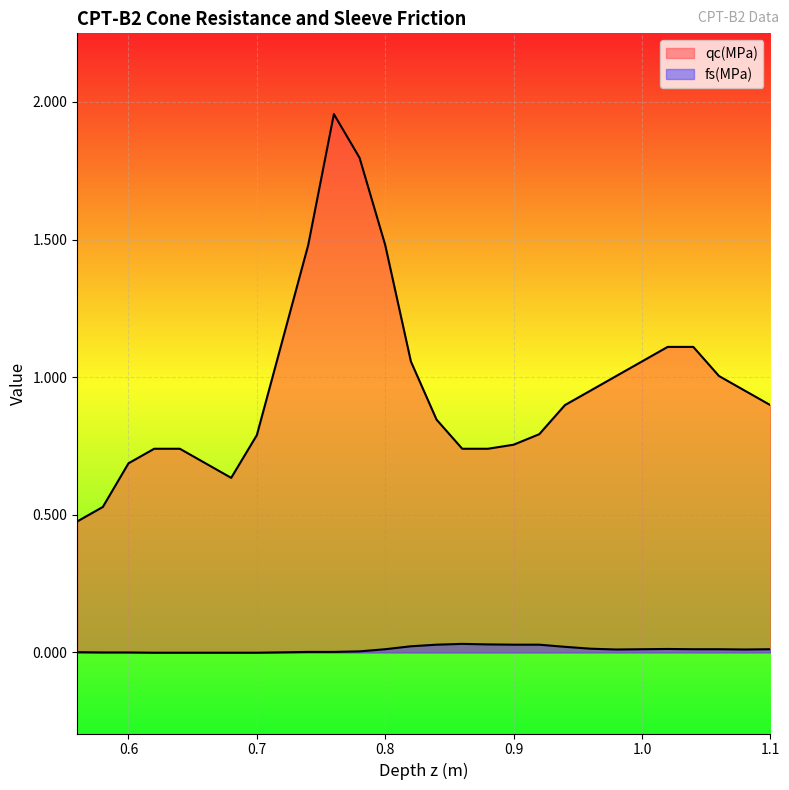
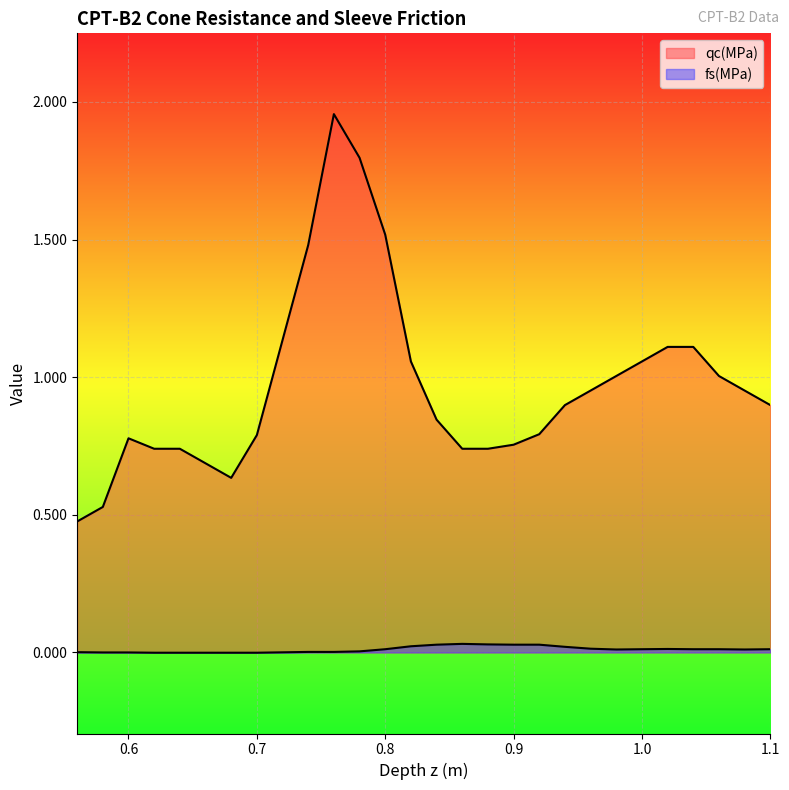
  {
    "qc(MPa)": {
-     "0.6": 0.69,
+     "0.6": 0.78,
      "0.7": 0.79,
-     "0.8": 1.48,
+     "0.8": 1.52,
      "0.9": 0.75,
      "1.0": 1.06,
      "1.1": 0.90
    }
  }
